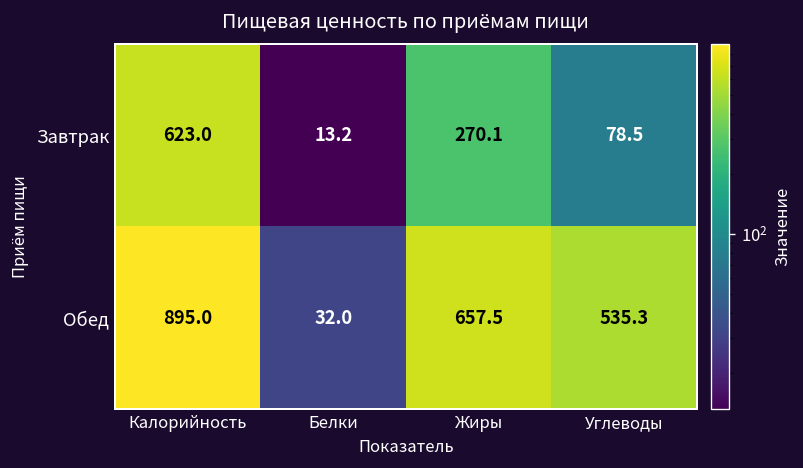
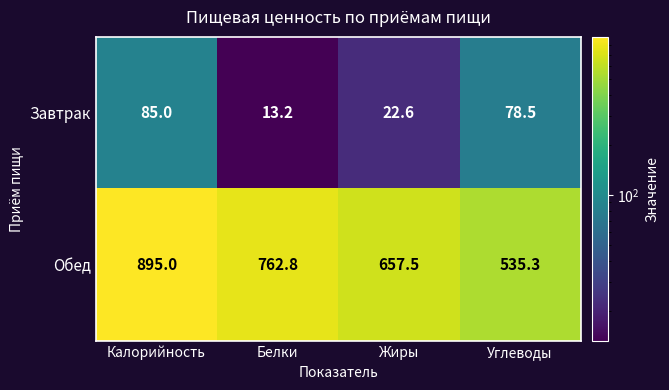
  {
    "Завтрак": {
-     "Калорийность": 623.0,
+     "Калорийность": 85.0,
      "Белки": 13.2,
-     "Жиры": 270.1,
+     "Жиры": 22.6,
      "Углеводы": 78.5
    },
    "Обед": {
      "Калорийность": 895.0,
-     "Белки": 32.0,
+     "Белки": 762.8,
      "Жиры": 657.5,
      "Углеводы": 535.3
    }
  }
